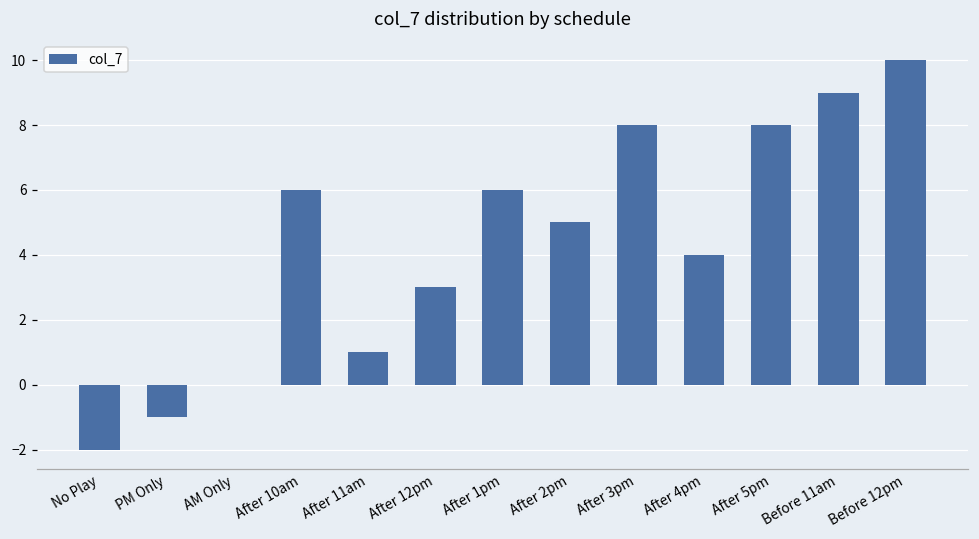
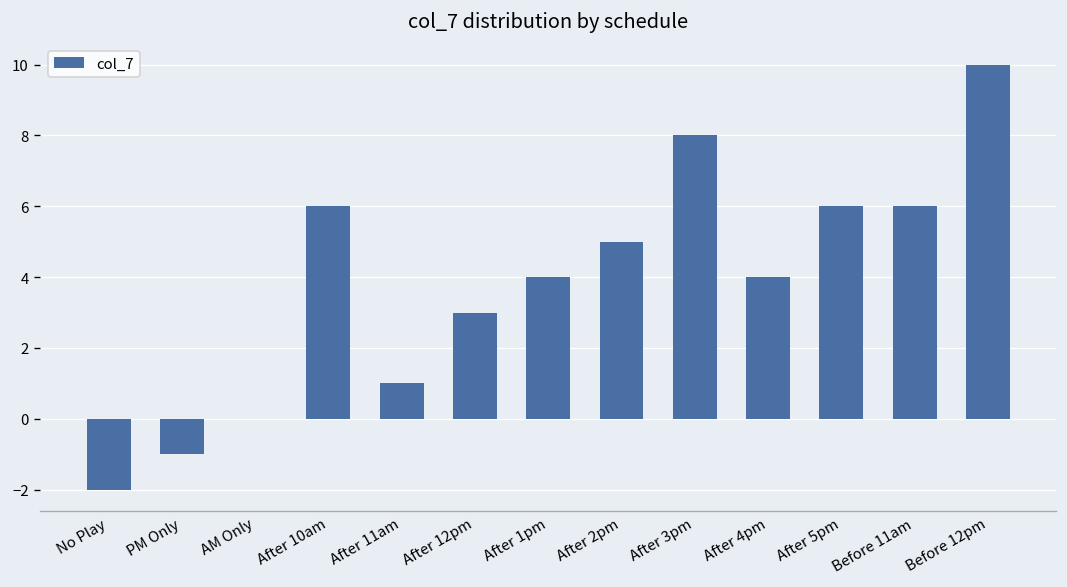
  {
    "No Play": -2,
    "PM Only": -1,
    "AM Only": 0,
    "After 10am": 6,
    "After 11am": 1,
    "After 12pm": 3,
-   "After 1pm": 6,
+   "After 1pm": 4,
    "After 2pm": 5,
    "After 3pm": 8,
    "After 4pm": 4,
-   "After 5pm": 8,
-   "Before 11am": 9,
+   "After 5pm": 6,
+   "Before 11am": 6,
    "Before 12pm": 10
  }
